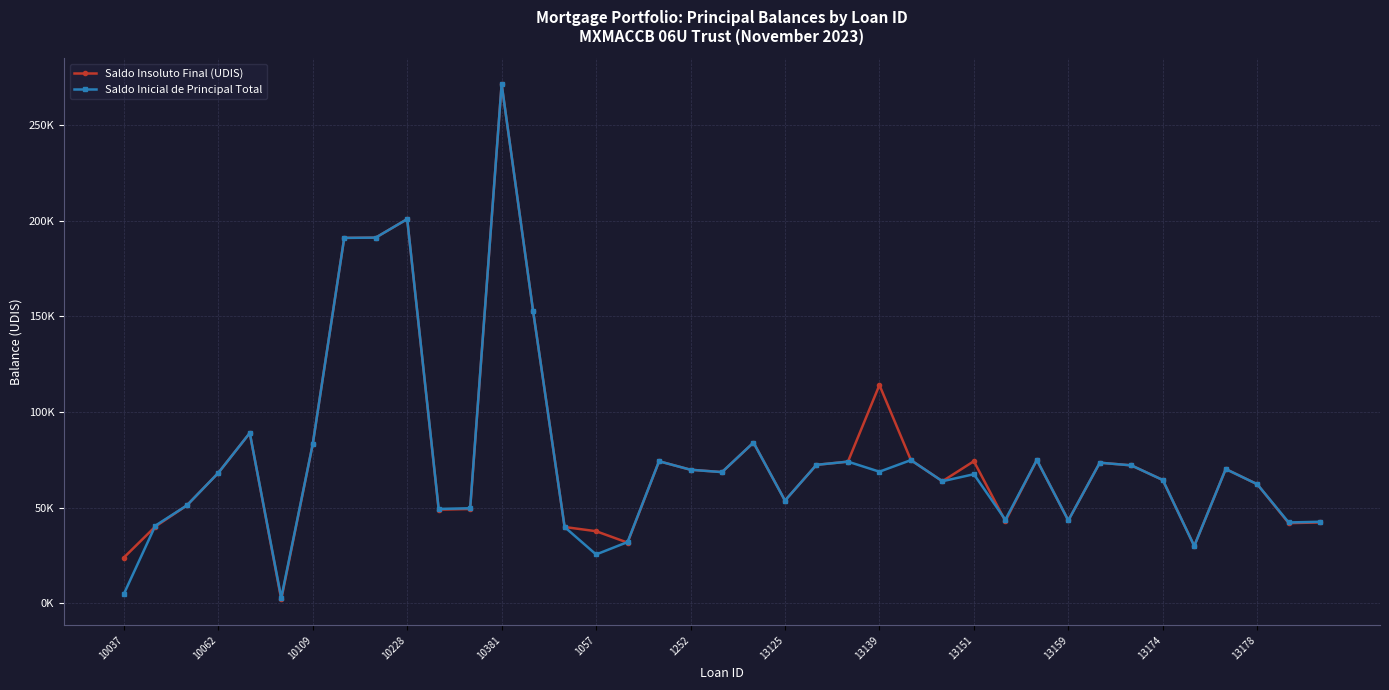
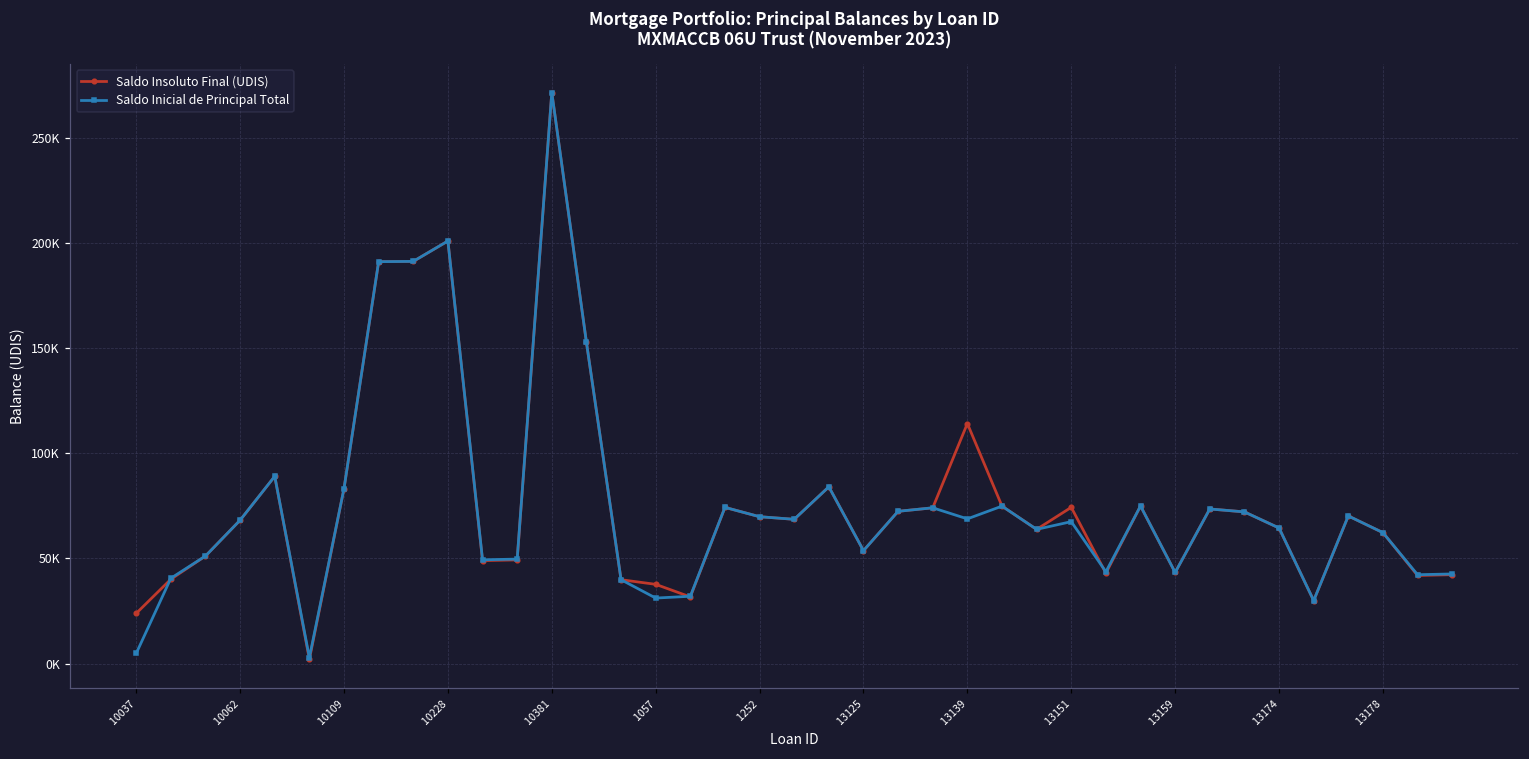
  {
    "Saldo Insoluto Final (UDIS)": {
      "10037": 24000,
      "1057": 38000,
      "13139": 114000,
      "13151": 74000
    },
    "Saldo Inicial de Principal Total": {
      "10037": 5000,
-     "1057": 26000,
+     "1057": 31000,
      "13139": 69000,
      "13151": 67000
    }
  }
